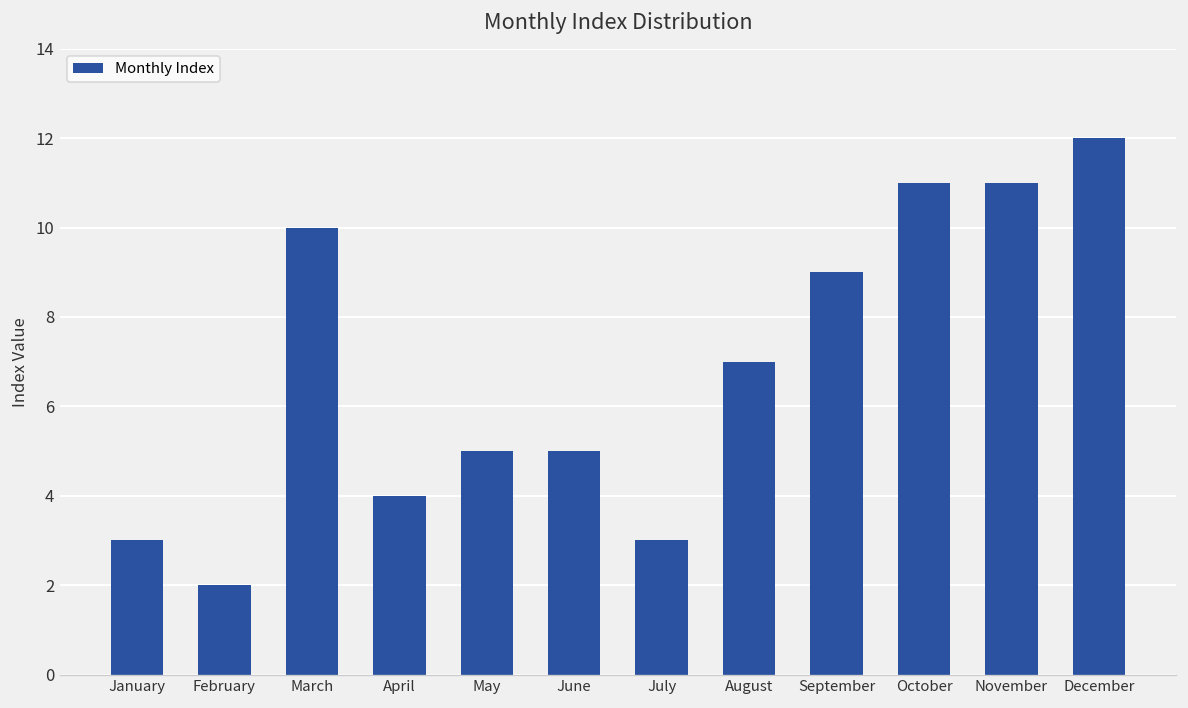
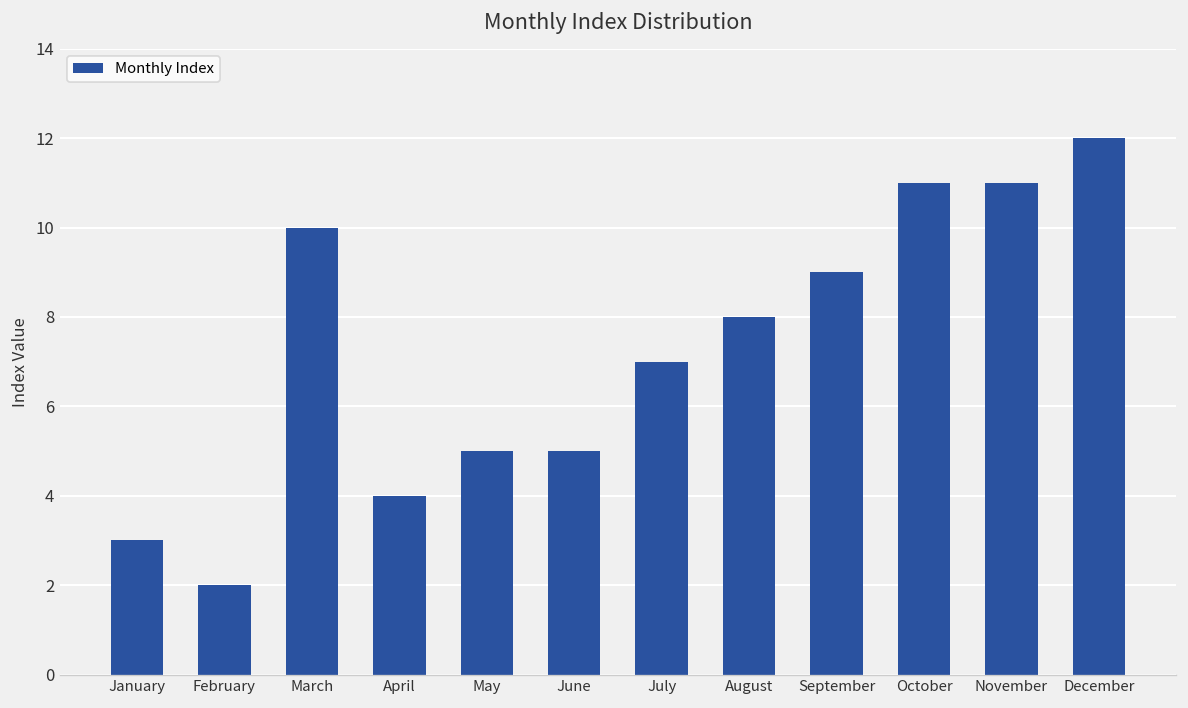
  {
    "January": 3,
    "February": 2,
    "March": 10,
    "April": 4,
    "May": 5,
    "June": 5,
-   "July": 3,
-   "August": 7,
+   "July": 7,
+   "August": 8,
    "September": 9,
    "October": 11,
    "November": 11,
    "December": 12
  }
